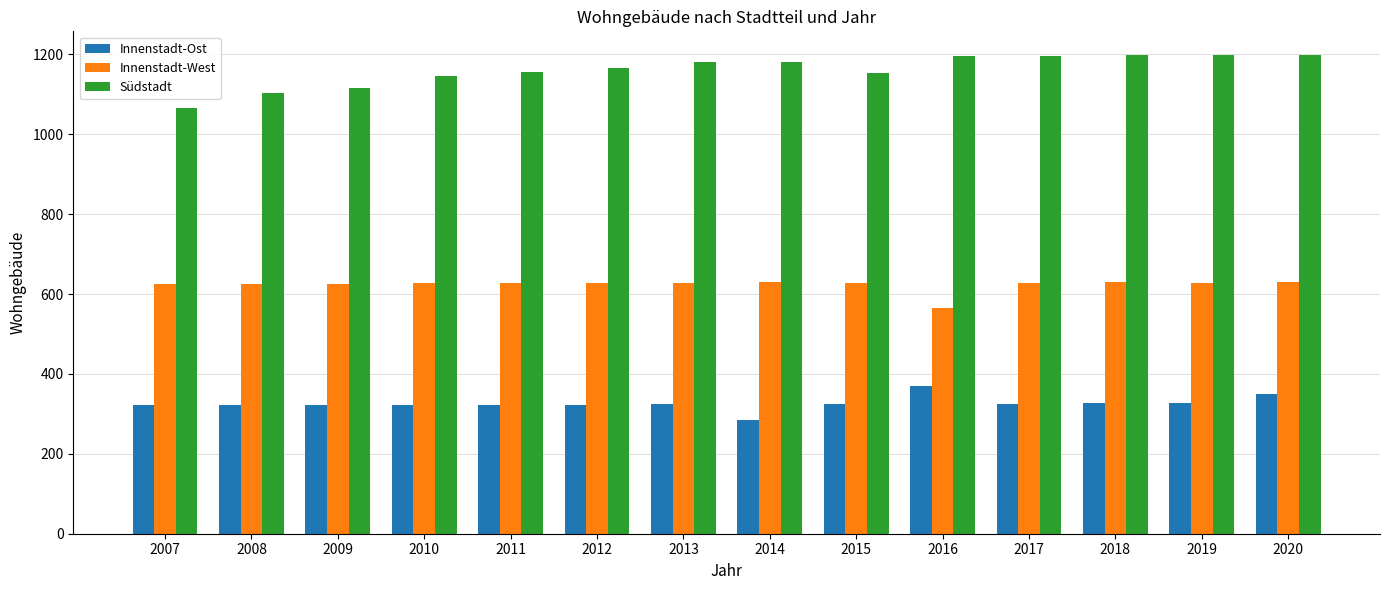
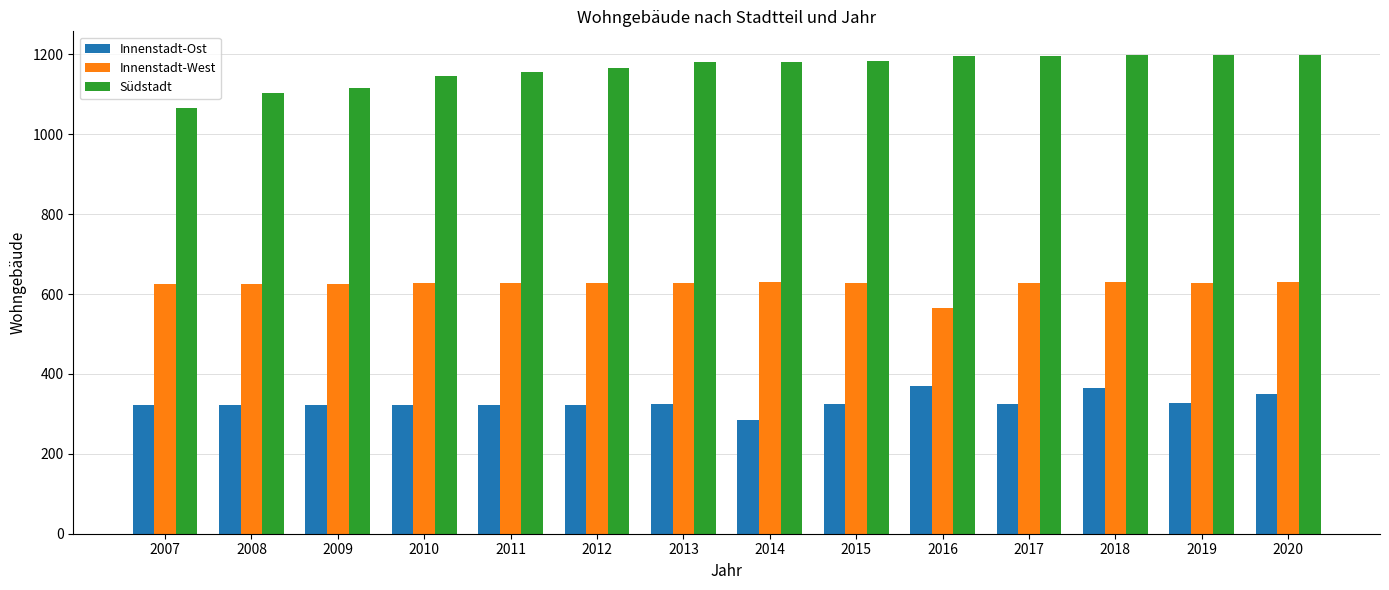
  {
    "Innenstadt-Ost": {
      "2007": 320,
      "2008": 320,
      "2009": 320,
      "2010": 320,
      "2011": 320,
      "2012": 320,
      "2013": 330,
      "2014": 280,
      "2015": 330,
      "2016": 370,
      "2017": 330,
-     "2018": 330,
+     "2018": 360,
      "2019": 330,
      "2020": 350
    },
    "Innenstadt-West": {
      "2007": 630,
      "2008": 630,
      "2009": 630,
      "2010": 630,
      "2011": 630,
      "2012": 630,
      "2013": 630,
      "2014": 630,
      "2015": 630,
      "2016": 570,
      "2017": 630,
      "2018": 630,
      "2019": 630,
      "2020": 630
    },
    "Südstadt": {
      "2007": 1070,
      "2008": 1100,
      "2009": 1120,
      "2010": 1150,
      "2011": 1160,
      "2012": 1170,
      "2013": 1180,
      "2014": 1180,
-     "2015": 1150,
+     "2015": 1180,
      "2016": 1200,
      "2017": 1200,
      "2018": 1200,
      "2019": 1200,
      "2020": 1200
    }
  }
